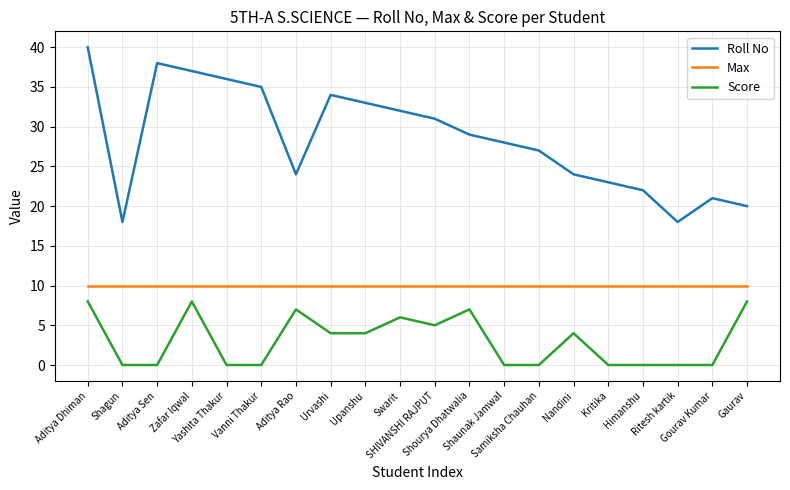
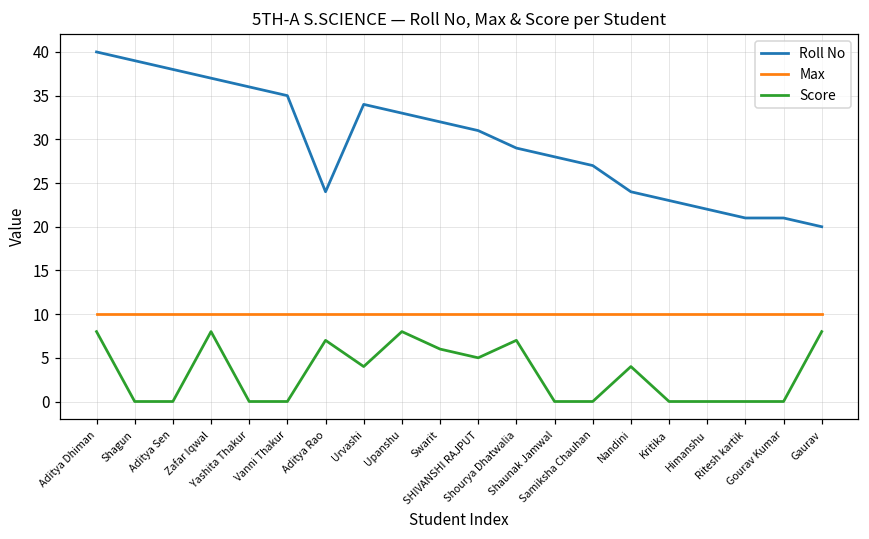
  {
    "Roll No": {
      "Aditya Dhiman": 40,
-     "Shagun": 18,
+     "Shagun": 39,
      "Aditya Sen": 38,
      "Zafar Iqwal": 37,
      "Yashita Thakur": 36,
      "Vanni Thakur": 35,
      "Aditya Rao": 24,
      "Urvashi": 34,
      "Upanshu": 33,
      "Swarit": 32,
      "SHIVANSHI RAJPUT": 31,
      "Shourya Dhatwalia": 29,
      "Shaunak Jamwal": 28,
      "Samiksha Chauhan": 27,
      "Nandini": 24,
      "Kritika": 23,
      "Himanshu": 22,
-     "Ritesh kartik": 18,
+     "Ritesh kartik": 21,
      "Gourav Kumar": 21,
      "Gaurav": 20
    },
    "Max": {
      "Aditya Dhiman": 10,
      "Shagun": 10,
      "Aditya Sen": 10,
      "Zafar Iqwal": 10,
      "Yashita Thakur": 10,
      "Vanni Thakur": 10,
      "Aditya Rao": 10,
      "Urvashi": 10,
      "Upanshu": 10,
      "Swarit": 10,
      "SHIVANSHI RAJPUT": 10,
      "Shourya Dhatwalia": 10,
      "Shaunak Jamwal": 10,
      "Samiksha Chauhan": 10,
      "Nandini": 10,
      "Kritika": 10,
      "Himanshu": 10,
      "Ritesh kartik": 10,
      "Gourav Kumar": 10,
      "Gaurav": 10
    },
    "Score": {
      "Aditya Dhiman": 8,
      "Shagun": 0,
      "Aditya Sen": 0,
      "Zafar Iqwal": 8,
      "Yashita Thakur": 0,
      "Vanni Thakur": 0,
      "Aditya Rao": 7,
      "Urvashi": 4,
-     "Upanshu": 4,
+     "Upanshu": 8,
      "Swarit": 6,
      "SHIVANSHI RAJPUT": 5,
      "Shourya Dhatwalia": 7,
      "Shaunak Jamwal": 0,
      "Samiksha Chauhan": 0,
      "Nandini": 4,
      "Kritika": 0,
      "Himanshu": 0,
      "Ritesh kartik": 0,
      "Gourav Kumar": 0,
      "Gaurav": 8
    }
  }
